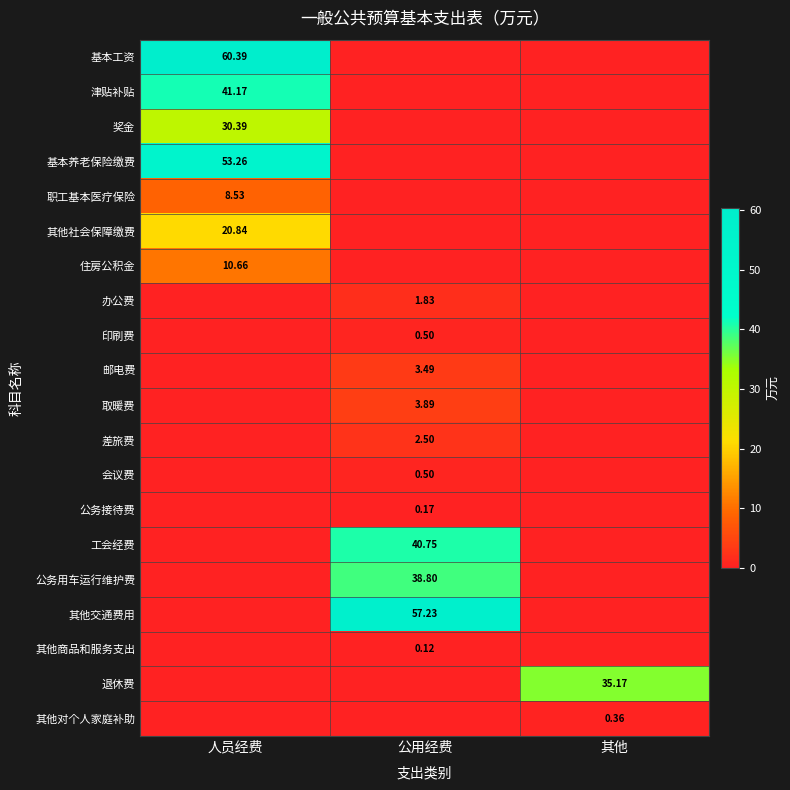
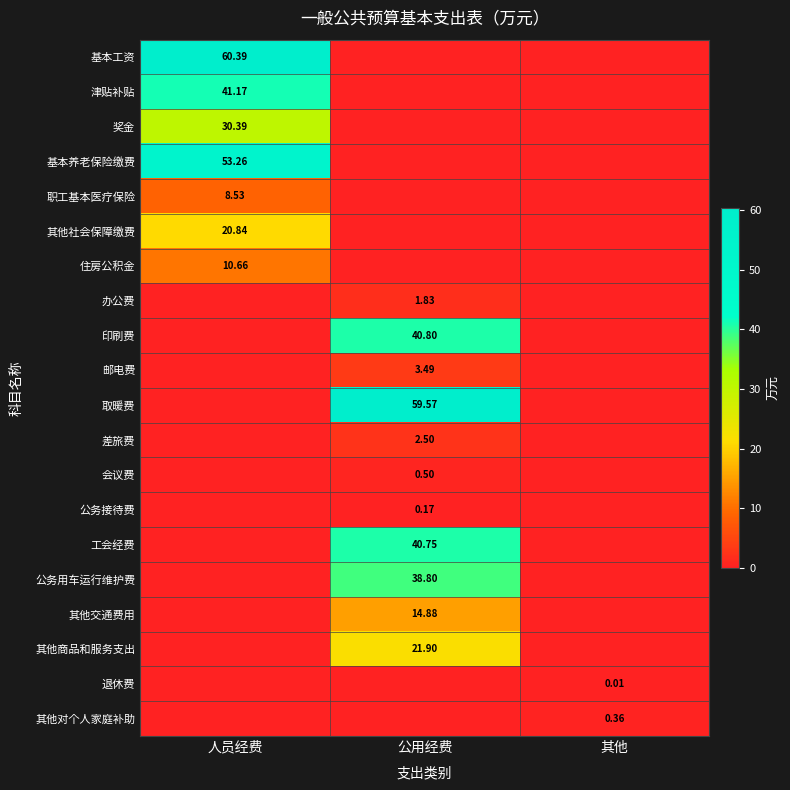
  {
    "基本工资": {
      "人员经费": 60.39
    },
    "津贴补贴": {
      "人员经费": 41.17
    },
    "奖金": {
      "人员经费": 30.39
    },
    "基本养老保险缴费": {
      "人员经费": 53.26
    },
    "职工基本医疗保险": {
      "人员经费": 8.53
    },
    "其他社会保障缴费": {
      "人员经费": 20.84
    },
    "住房公积金": {
      "人员经费": 10.66
    },
    "办公费": {
      "公用经费": 1.83
    },
    "印刷费": {
-     "公用经费": 0.50
+     "公用经费": 40.80
    },
    "邮电费": {
      "公用经费": 3.49
    },
    "取暖费": {
-     "公用经费": 3.89
+     "公用经费": 59.57
    },
    "差旅费": {
      "公用经费": 2.50
    },
    "会议费": {
      "公用经费": 0.50
    },
    "公务接待费": {
      "公用经费": 0.17
    },
    "工会经费": {
      "公用经费": 40.75
    },
    "公务用车运行维护费": {
      "公用经费": 38.80
    },
    "其他交通费用": {
-     "公用经费": 57.23
+     "公用经费": 14.88
    },
    "其他商品和服务支出": {
-     "公用经费": 0.12
+     "公用经费": 21.90
    },
    "退休费": {
-     "其他": 35.17
+     "其他": 0.01
    },
    "其他对个人家庭补助": {
      "其他": 0.36
    }
  }
